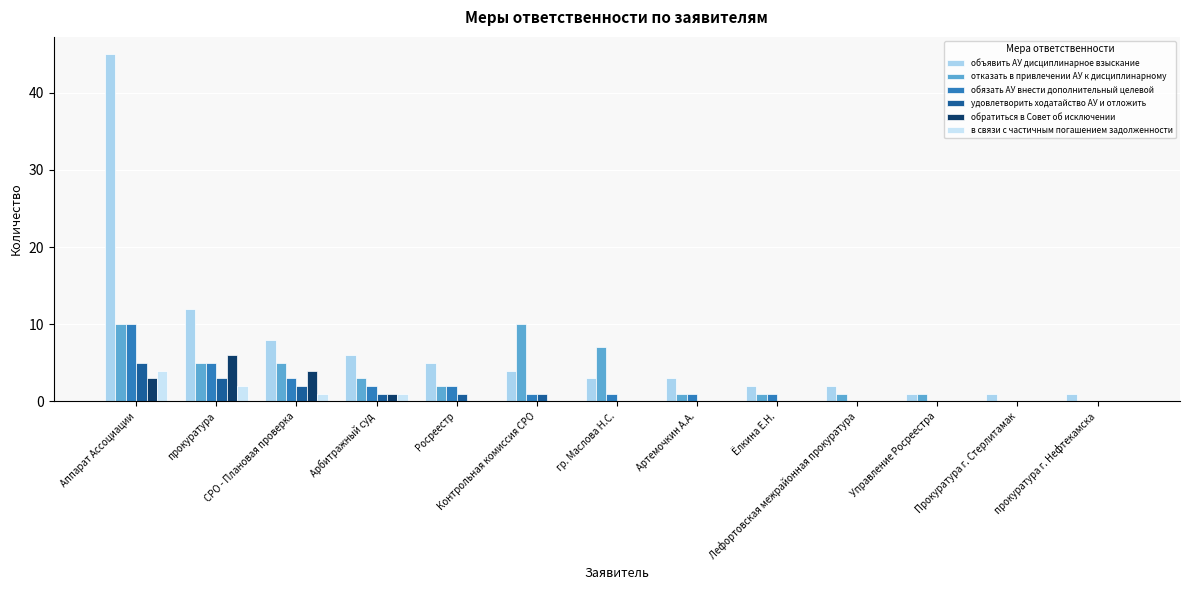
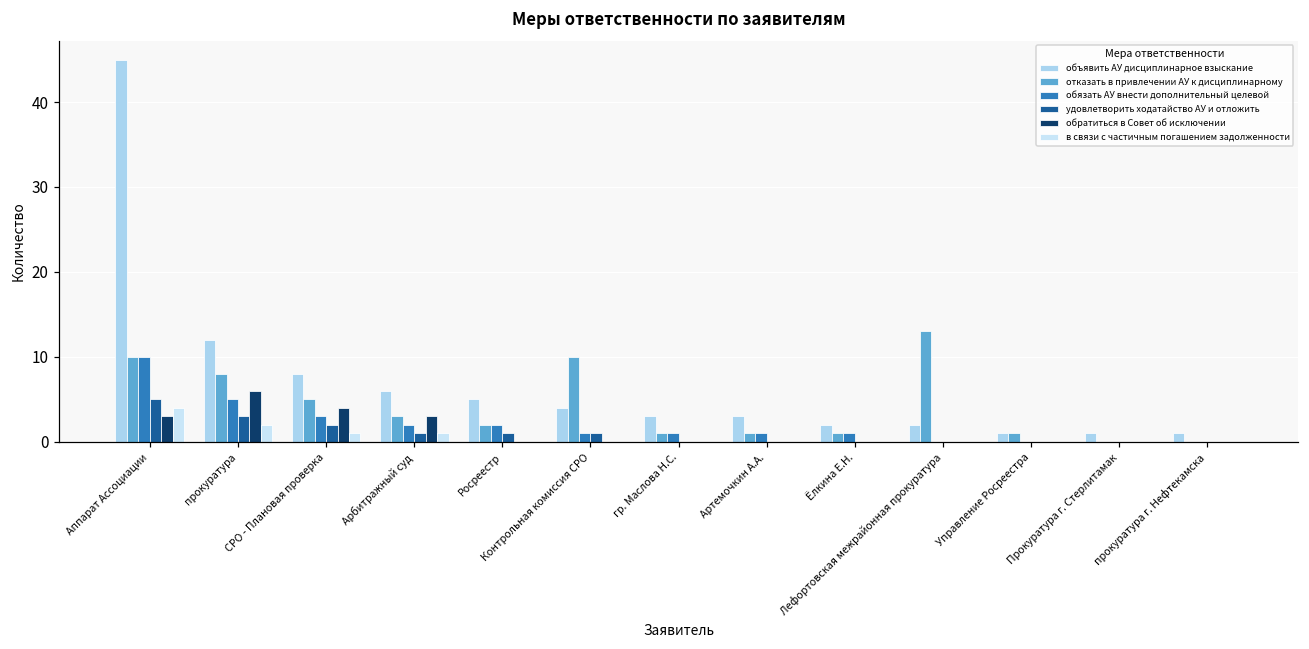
  {
    "отказать в привлечении АУ к дисциплинарному": {
      "Аппарат Ассоциации": 10,
-     "прокуратура": 5,
+     "прокуратура": 8,
      "СРО - Плановая проверка": 5,
      "Арбитражный суд": 3,
      "Росреестр": 2,
      "Контрольная комиссия СРО": 10,
-     "гр. Маслова Н.С.": 7,
+     "гр. Маслова Н.С.": 1,
      "Артемочкин А.А.": 1,
      "Ёлкина Е.Н.": 1,
-     "Лефортовская межрайонная прокуратура": 1,
+     "Лефортовская межрайонная прокуратура": 13,
      "Управление Росреестра": 1,
      "Прокуратура г. Стерлитамак": 0,
      "прокуратура г. Нефтекамска": 0
    },
    "обратиться в Совет об исключении": {
      "Аппарат Ассоциации": 3,
      "прокуратура": 6,
      "СРО - Плановая проверка": 4,
-     "Арбитражный суд": 1,
+     "Арбитражный суд": 3,
      "Росреестр": 0,
      "Контрольная комиссия СРО": 0,
      "гр. Маслова Н.С.": 0,
      "Артемочкин А.А.": 0,
      "Ёлкина Е.Н.": 0,
      "Лефортовская межрайонная прокуратура": 0,
      "Управление Росреестра": 0,
      "Прокуратура г. Стерлитамак": 0,
      "прокуратура г. Нефтекамска": 0
    }
  }
